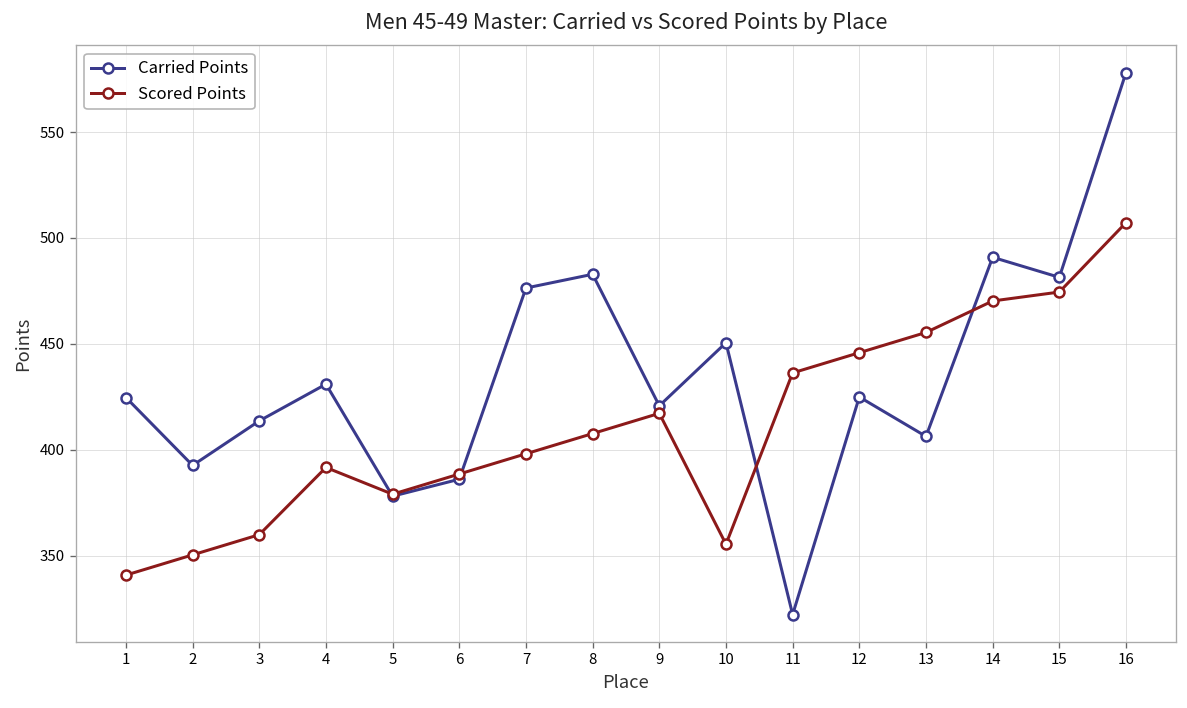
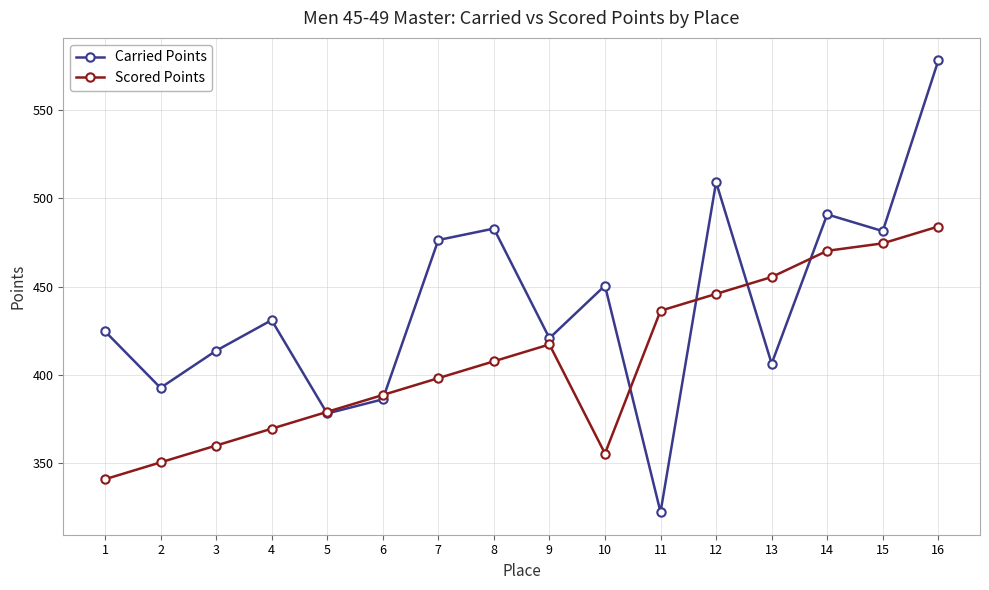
  {
    "Carried Points": {
      "1": 425,
      "2": 393,
      "3": 414,
      "4": 431,
      "6": 386,
      "7": 476,
      "8": 483,
      "9": 421,
      "10": 451,
      "11": 322,
-     "12": 425,
+     "12": 509,
      "13": 406,
      "14": 491,
      "15": 481,
      "16": 578
    },
    "Scored Points": {
      "1": 341,
      "2": 350,
      "3": 360,
-     "4": 392,
+     "4": 369,
      "6": 389,
      "7": 398,
      "8": 408,
      "9": 417,
      "10": 355,
      "11": 436,
      "12": 446,
      "13": 455,
      "14": 470,
      "15": 474,
-     "16": 507
+     "16": 484
    }
  }
